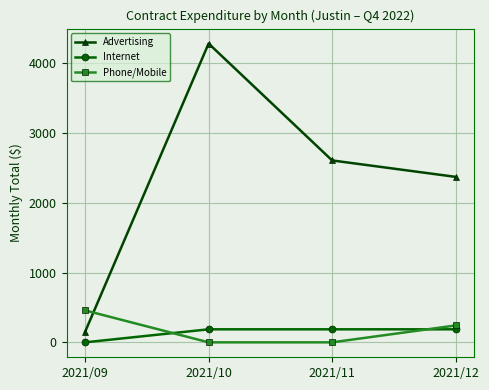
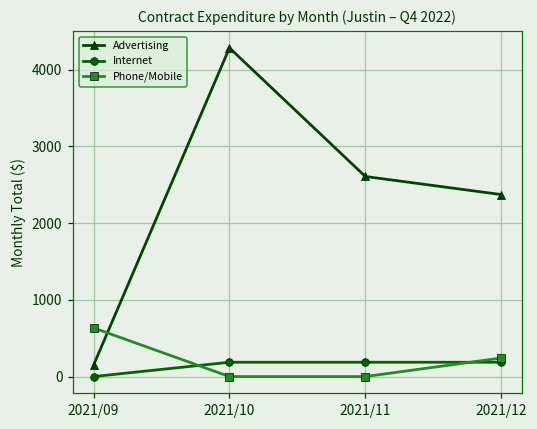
  {
    "Phone/Mobile": {
-     "2021/09": 500,
+     "2021/09": 600,
      "2021/10": 0,
      "2021/11": 0,
      "2021/12": 200
    }
  }
